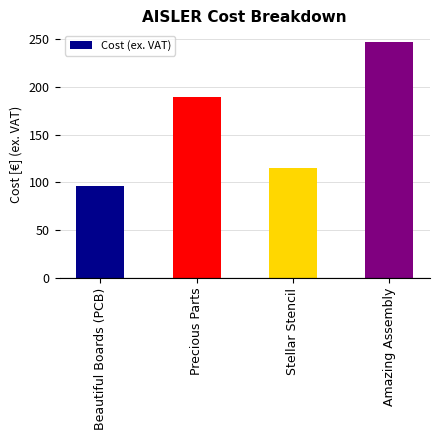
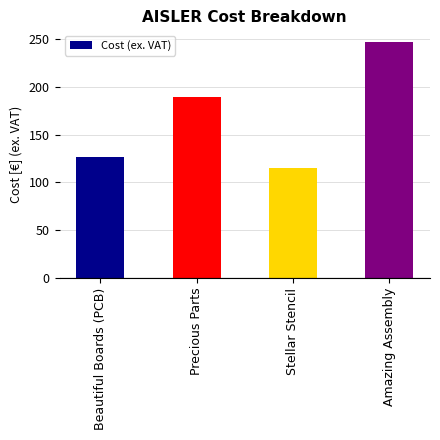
  {
-   "Beautiful Boards (PCB)": 100,
+   "Beautiful Boards (PCB)": 130,
    "Precious Parts": 190,
    "Stellar Stencil": 120,
    "Amazing Assembly": 250
  }
